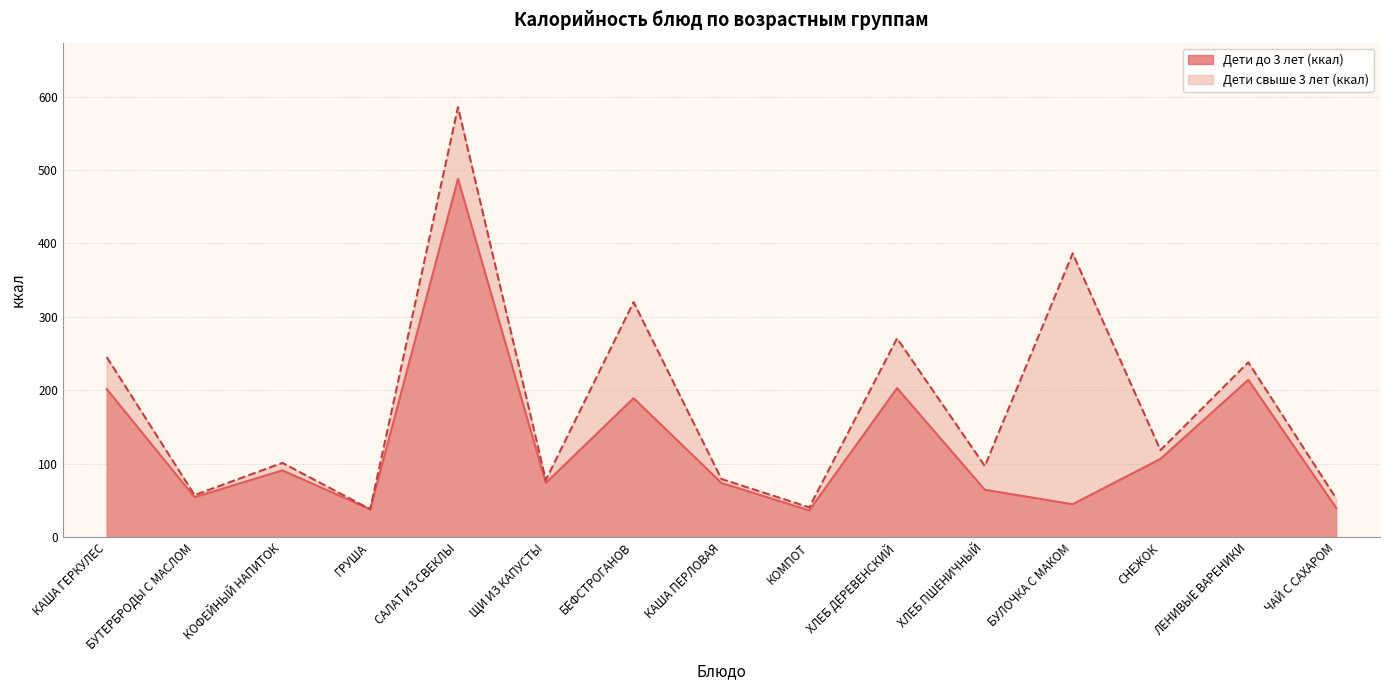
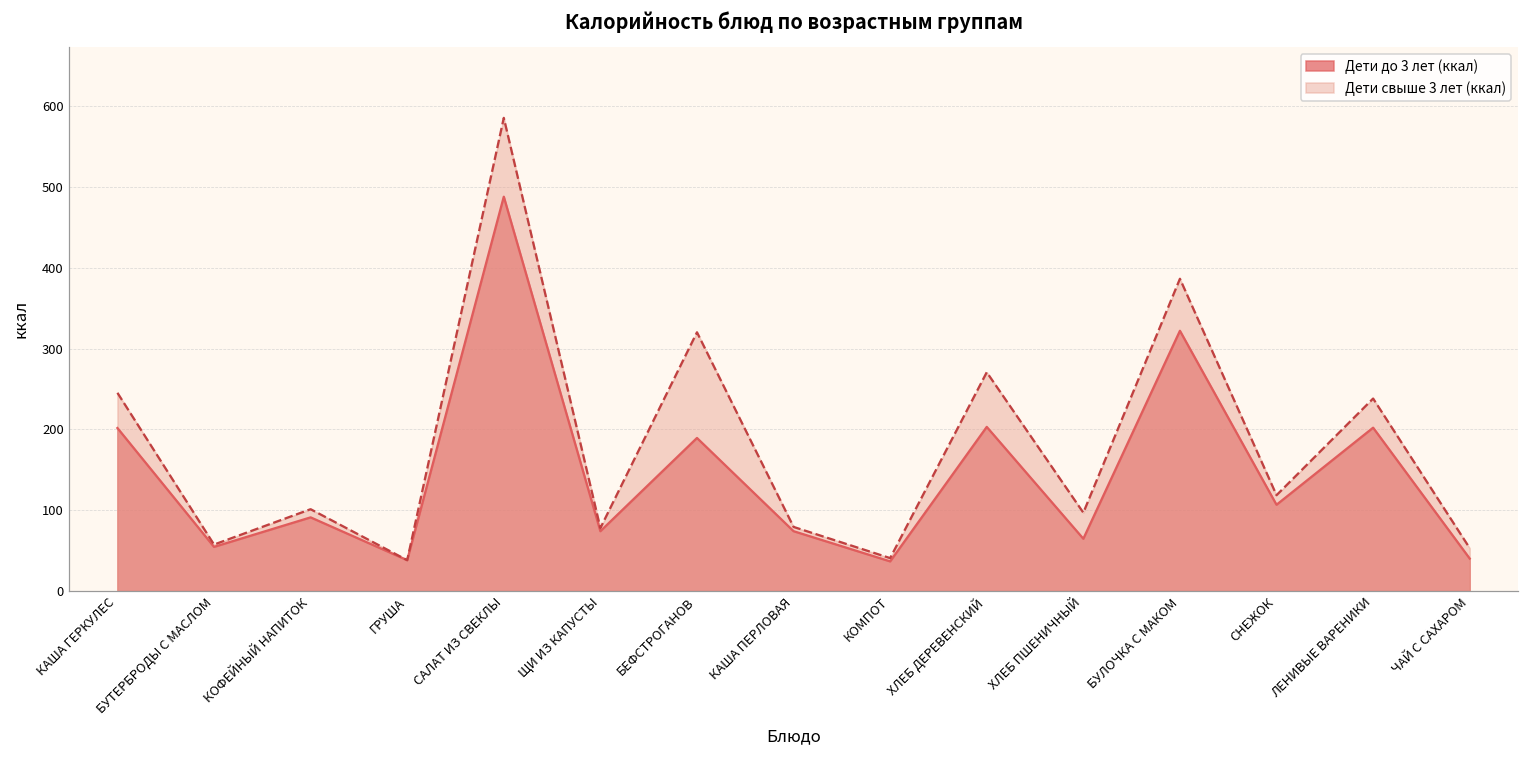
  {
    "Дети до 3 лет (ккал)": {
      "КАША ГЕРКУЛЕС": 200,
      "КОФЕЙНЫЙ НАПИТОК": 90,
      "САЛАТ ИЗ СВЕКЛЫ": 490,
      "ЩИ ИЗ КАПУСТЫ": 70,
      "БЕФСТРОГАНОВ": 190,
      "КАША ПЕРЛОВАЯ": 70,
      "КОМПОТ": 40,
      "ХЛЕБ ДЕРЕВЕНСКИЙ": 200,
      "ХЛЕБ ПШЕНИЧНЫЙ": 60,
-     "БУЛОЧКА С МАКОМ": 40,
+     "БУЛОЧКА С МАКОМ": 320,
      "СНЕЖОК": 110,
-     "ЛЕНИВЫЕ ВАРЕНИКИ": 210,
+     "ЛЕНИВЫЕ ВАРЕНИКИ": 200,
      "ЧАЙ С САХАРОМ": 40
    },
    "Дети свыше 3 лет (ккал)": {
      "КАША ГЕРКУЛЕС": 250,
      "КОФЕЙНЫЙ НАПИТОК": 100,
      "САЛАТ ИЗ СВЕКЛЫ": 590,
      "ЩИ ИЗ КАПУСТЫ": 80,
      "БЕФСТРОГАНОВ": 320,
      "КАША ПЕРЛОВАЯ": 80,
      "КОМПОТ": 40,
      "ХЛЕБ ДЕРЕВЕНСКИЙ": 270,
      "ХЛЕБ ПШЕНИЧНЫЙ": 100,
      "БУЛОЧКА С МАКОМ": 390,
      "СНЕЖОК": 120,
      "ЛЕНИВЫЕ ВАРЕНИКИ": 240,
      "ЧАЙ С САХАРОМ": 50
    }
  }
